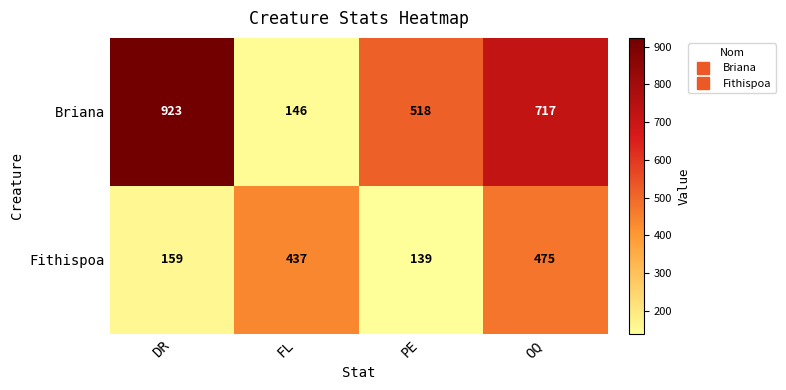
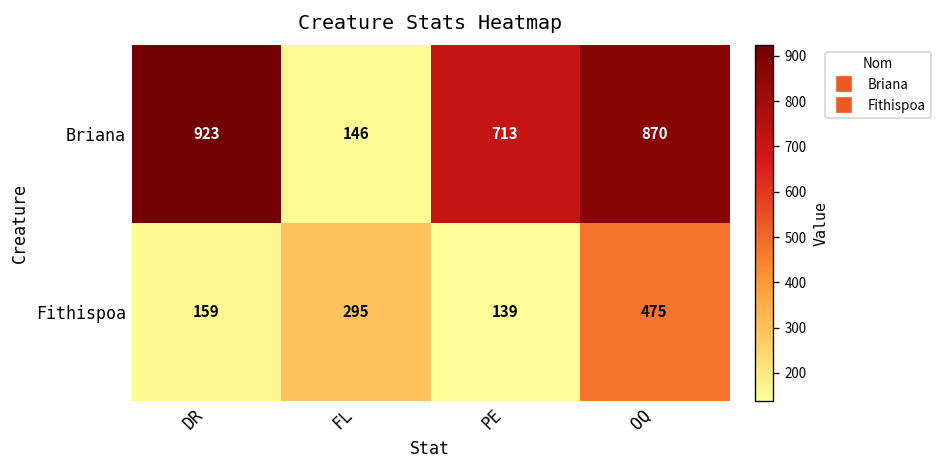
  {
    "Briana": {
      "DR": 923,
      "FL": 146,
-     "PE": 518,
-     "OQ": 717
+     "PE": 713,
+     "OQ": 870
    },
    "Fithispoa": {
      "DR": 159,
-     "FL": 437,
+     "FL": 295,
      "PE": 139,
      "OQ": 475
    }
  }
